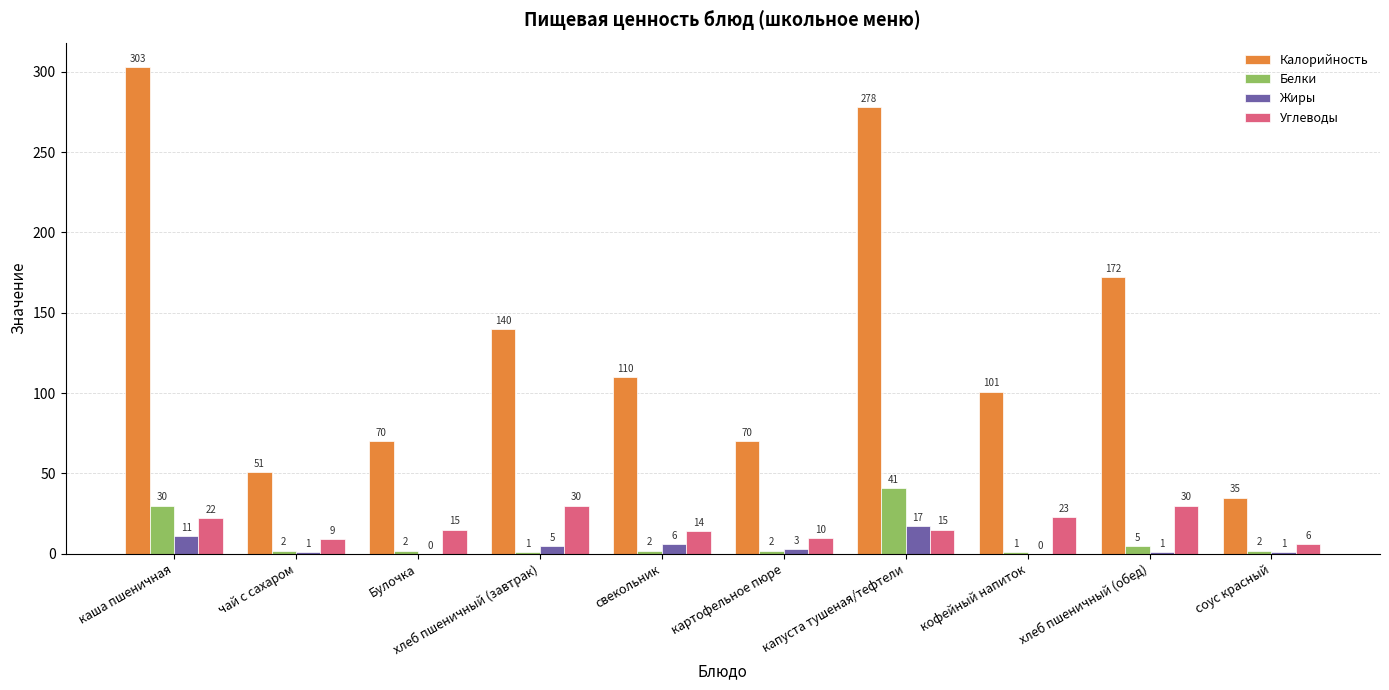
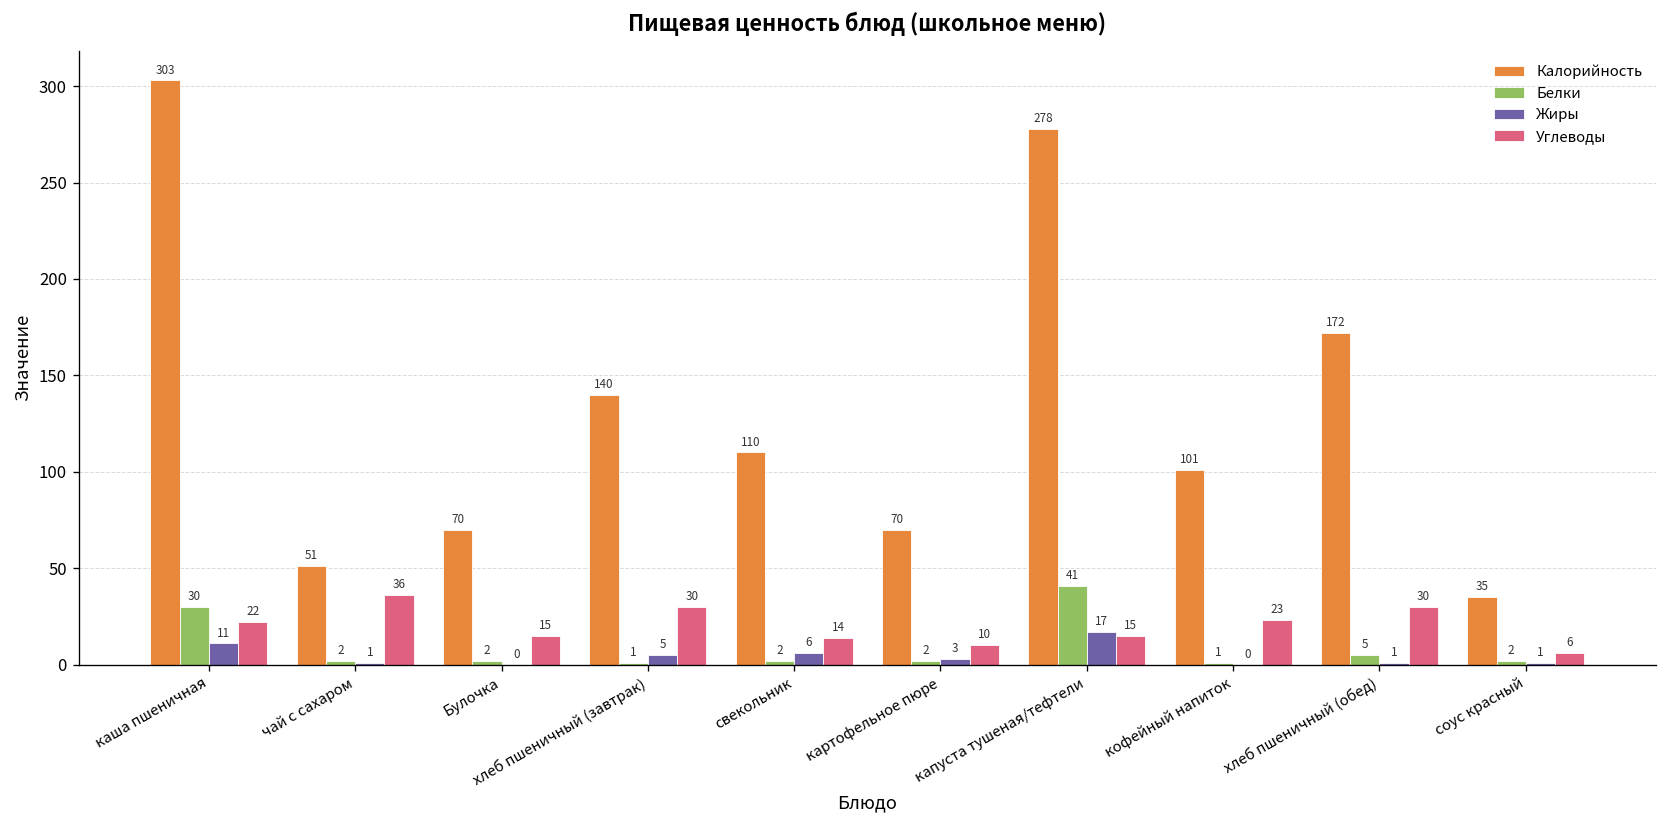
  {
    "Калорийность": {
      "каша пшеничная": 303,
      "чай с сахаром": 51,
      "Булочка": 70,
      "хлеб пшеничный (завтрак)": 140,
      "свекольник": 110,
      "картофельное пюре": 70,
      "капуста тушеная/тефтели": 278,
      "кофейный напиток": 101,
      "хлеб пшеничный (обед)": 172,
      "соус красный": 35
    },
    "Белки": {
      "каша пшеничная": 30,
      "чай с сахаром": 2,
      "Булочка": 2,
      "хлеб пшеничный (завтрак)": 1,
      "свекольник": 2,
      "картофельное пюре": 2,
      "капуста тушеная/тефтели": 41,
      "кофейный напиток": 1,
      "хлеб пшеничный (обед)": 5,
      "соус красный": 2
    },
    "Жиры": {
      "каша пшеничная": 11,
      "чай с сахаром": 1,
      "Булочка": 0,
      "хлеб пшеничный (завтрак)": 5,
      "свекольник": 6,
      "картофельное пюре": 3,
      "капуста тушеная/тефтели": 17,
      "кофейный напиток": 0,
      "хлеб пшеничный (обед)": 1,
      "соус красный": 1
    },
    "Углеводы": {
      "каша пшеничная": 22,
-     "чай с сахаром": 9,
+     "чай с сахаром": 36,
      "Булочка": 15,
      "хлеб пшеничный (завтрак)": 30,
      "свекольник": 14,
      "картофельное пюре": 10,
      "капуста тушеная/тефтели": 15,
      "кофейный напиток": 23,
      "хлеб пшеничный (обед)": 30,
      "соус красный": 6
    }
  }
